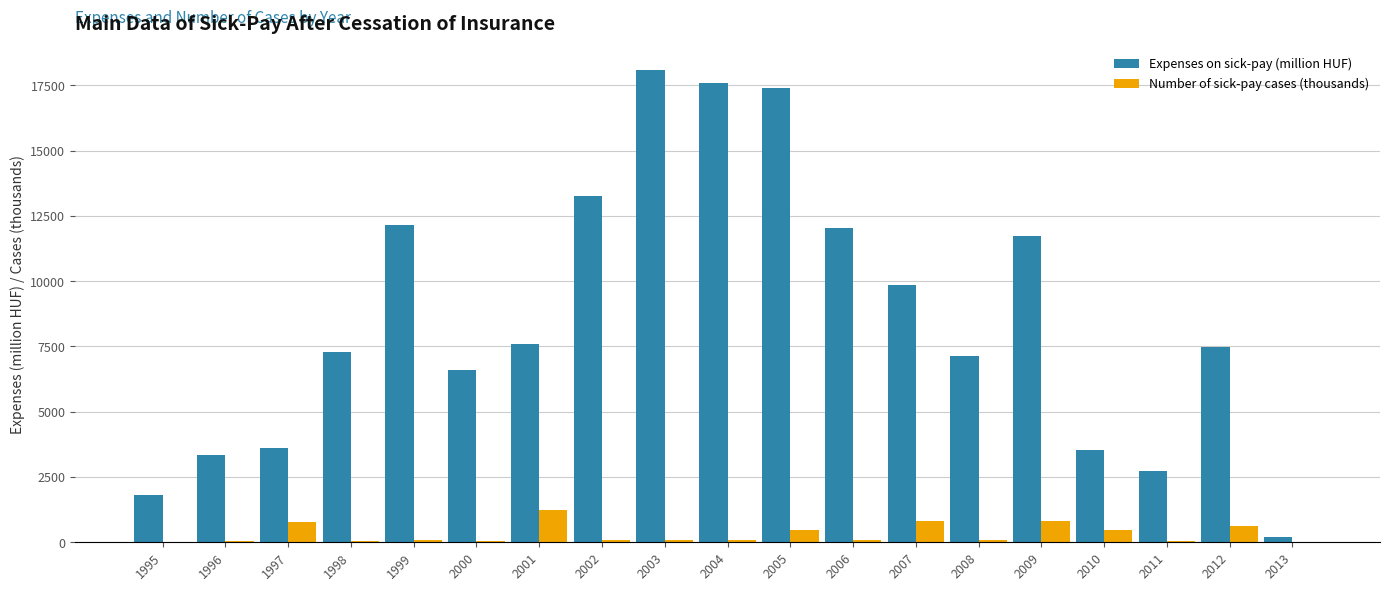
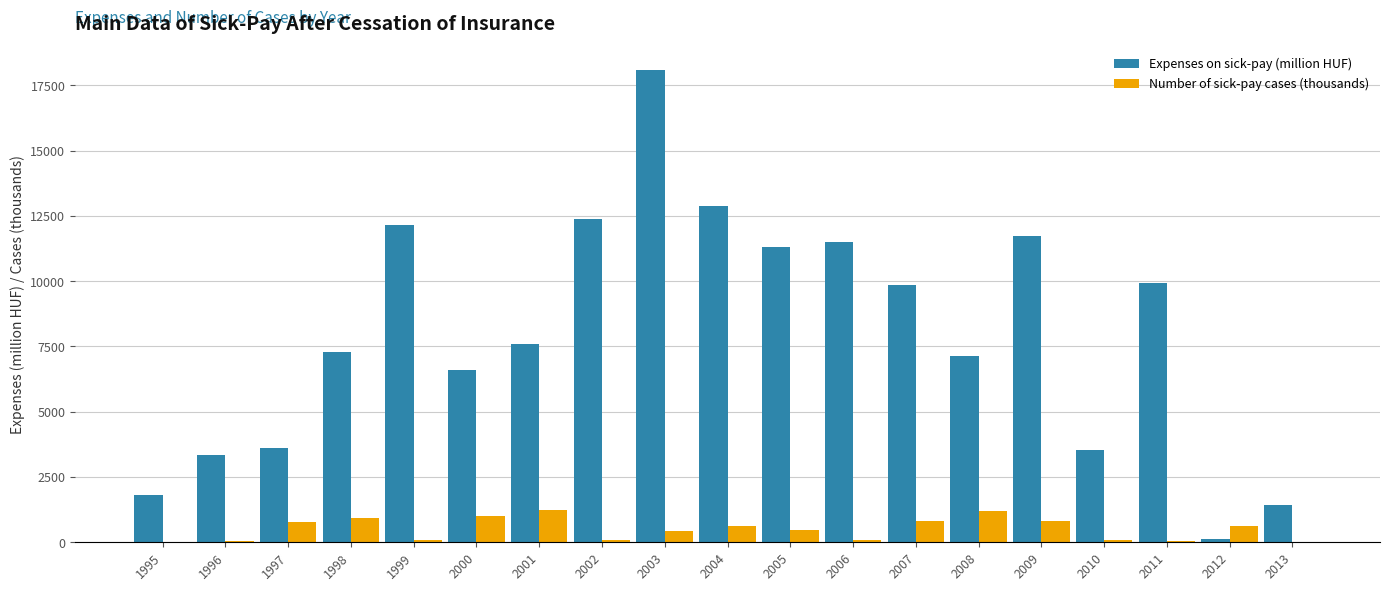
  {
    "Expenses on sick-pay (million HUF)": {
      "1995": 1800,
      "1996": 3300,
      "1997": 3600,
      "1998": 7300,
      "1999": 12200,
      "2000": 6600,
      "2001": 7600,
-     "2002": 13200,
+     "2002": 12400,
      "2003": 18100,
-     "2004": 17600,
-     "2005": 17400,
-     "2006": 12000,
+     "2004": 12900,
+     "2005": 11300,
+     "2006": 11500,
      "2007": 9900,
      "2008": 7100,
      "2009": 11700,
      "2010": 3500,
-     "2011": 2700,
-     "2012": 7500,
-     "2013": 200
+     "2011": 9900,
+     "2012": 100,
+     "2013": 1400
    },
    "Number of sick-pay cases (thousands)": {
      "1997": 800,
-     "1998": 100,
-     "2000": 100,
+     "1998": 900,
+     "2000": 1000,
      "2001": 1200,
-     "2003": 100,
-     "2004": 100,
+     "2003": 400,
+     "2004": 600,
      "2005": 500,
      "2007": 800,
-     "2008": 100,
+     "2008": 1200,
      "2009": 800,
-     "2010": 500,
+     "2010": 100,
      "2012": 600
    }
  }
